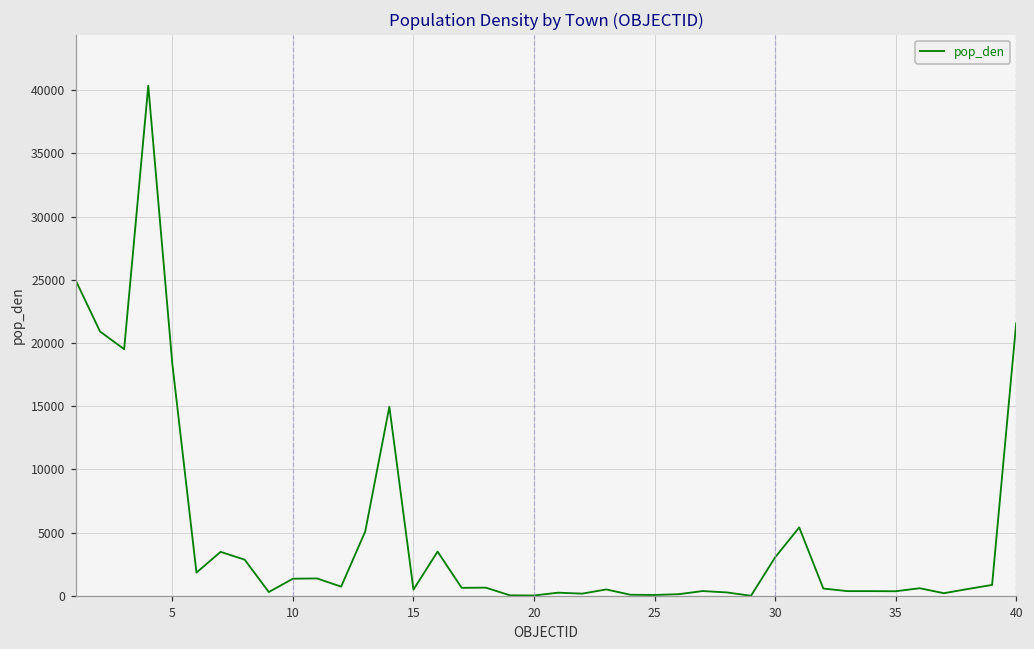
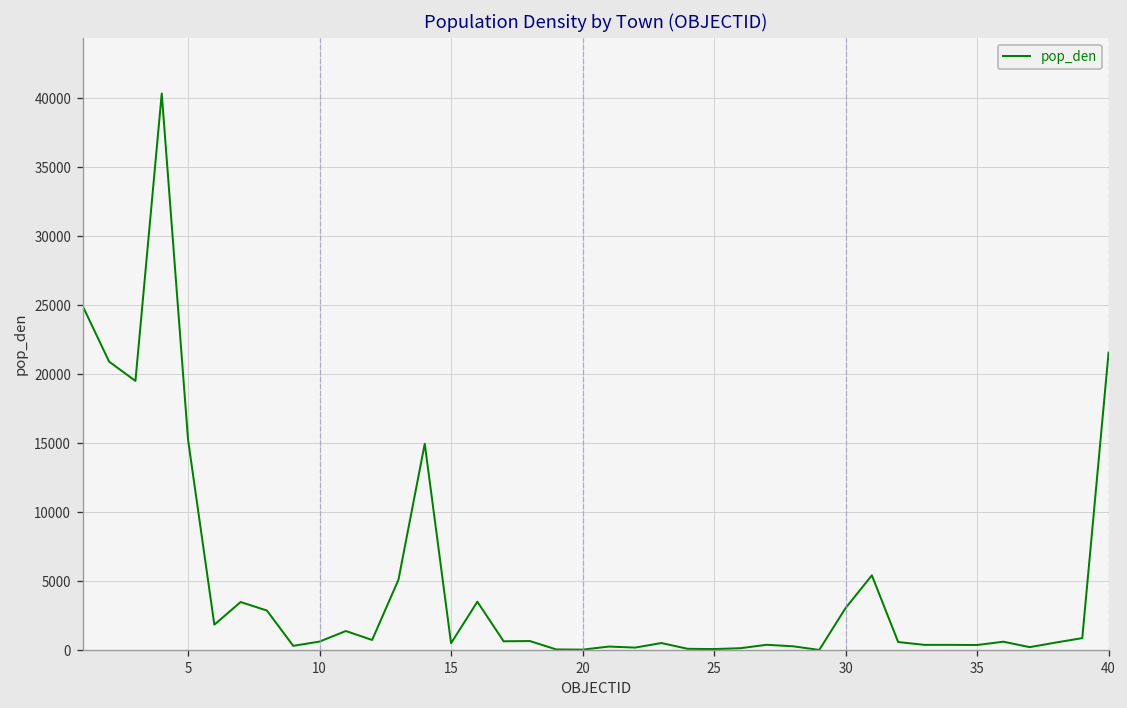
  {
-   "5": 18300,
-   "10": 1400,
+   "5": 15300,
+   "10": 600,
    "15": 500,
    "20": 0,
    "25": 100,
    "30": 3000,
    "35": 400,
    "40": 21600
  }
